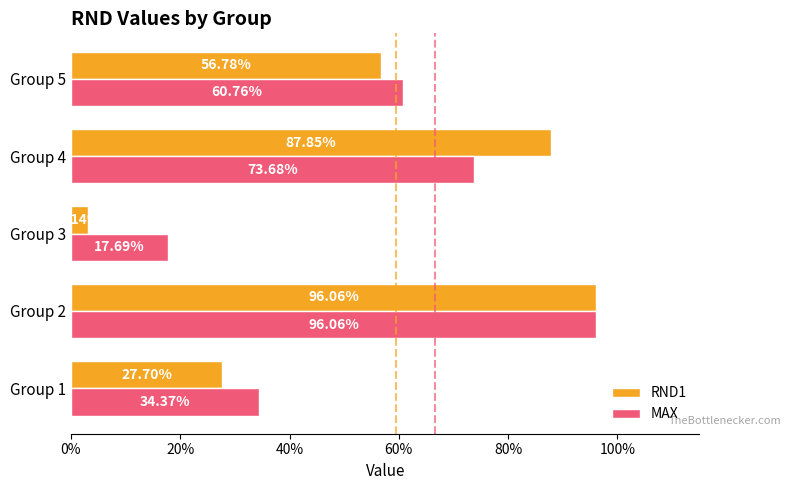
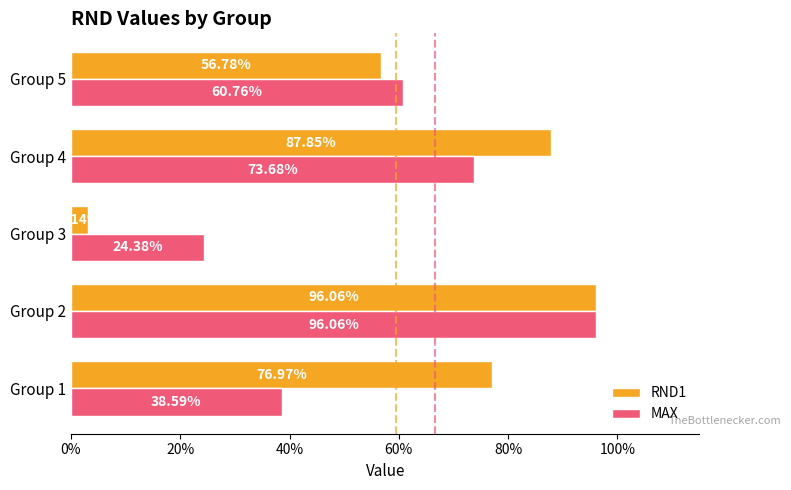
  {
    "RND1": {
      "Group 5": "56.78%",
      "Group 4": "87.85%",
      "Group 2": "96.06%",
-     "Group 1": "27.70%"
+     "Group 1": "76.97%"
    },
    "MAX": {
      "Group 5": "60.76%",
      "Group 4": "73.68%",
-     "Group 3": "17.69%",
+     "Group 3": "24.38%",
      "Group 2": "96.06%",
-     "Group 1": "34.37%"
+     "Group 1": "38.59%"
    }
  }
